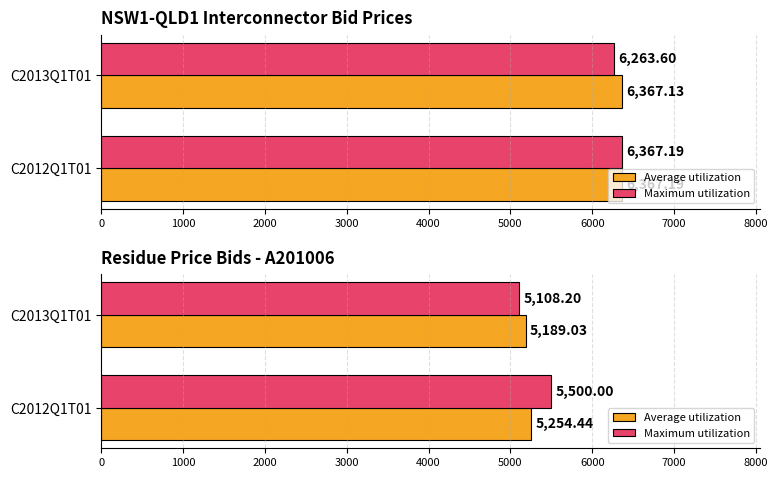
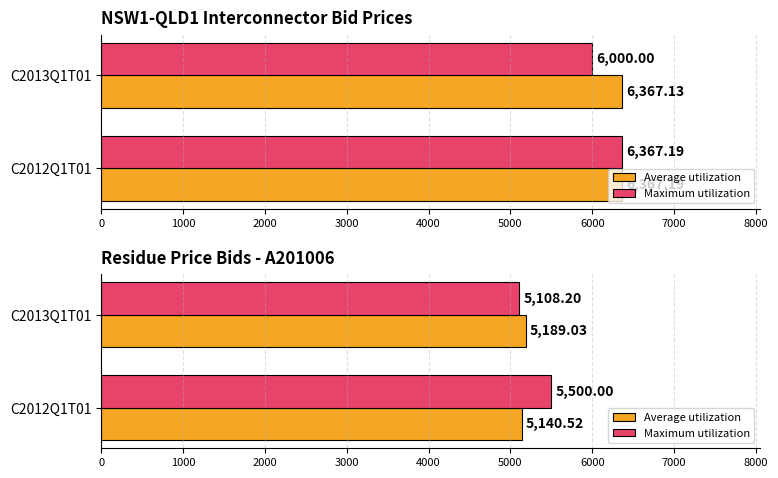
  {
    "NSW1-QLD1 Interconnector Bid Prices": {
      "Average utilization": {
        "C2013Q1T01": "6,367.13"
      },
      "Maximum utilization": {
-       "C2013Q1T01": "6,263.60",
+       "C2013Q1T01": "6,000.00",
        "C2012Q1T01": "6,367.19"
      }
    },
    "Residue Price Bids - A201006": {
      "Average utilization": {
        "C2013Q1T01": "5,189.03",
-       "C2012Q1T01": "5,254.44"
+       "C2012Q1T01": "5,140.52"
      },
      "Maximum utilization": {
        "C2013Q1T01": "5,108.20",
        "C2012Q1T01": "5,500.00"
      }
    }
  }
